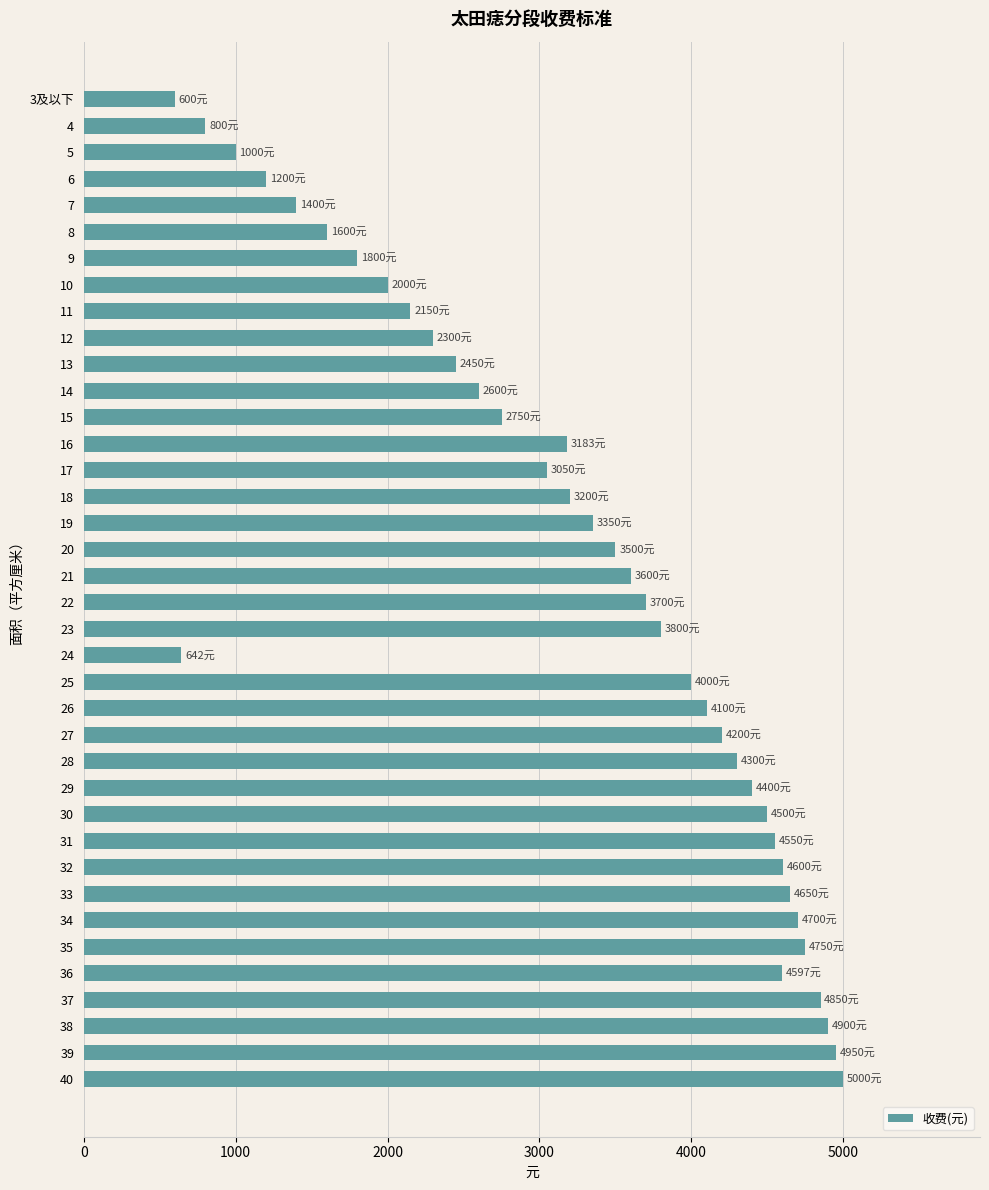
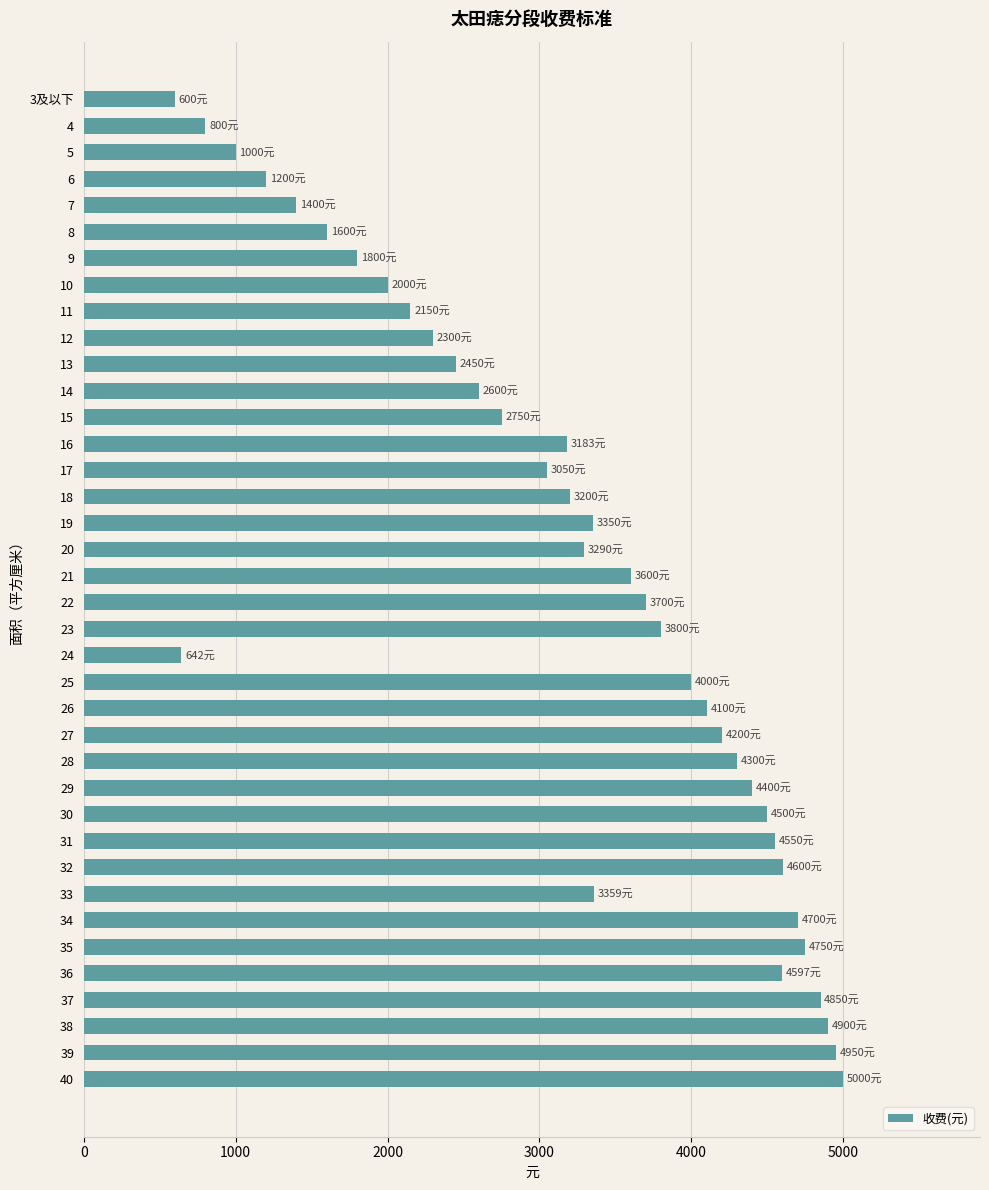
  {
    "3及以下": "600元",
    "4": "800元",
    "5": "1000元",
    "6": "1200元",
    "7": "1400元",
    "8": "1600元",
    "9": "1800元",
    "10": "2000元",
    "11": "2150元",
    "12": "2300元",
    "13": "2450元",
    "14": "2600元",
    "15": "2750元",
    "16": "3183元",
    "17": "3050元",
    "18": "3200元",
    "19": "3350元",
-   "20": "3500元",
+   "20": "3290元",
    "21": "3600元",
    "22": "3700元",
    "23": "3800元",
    "24": "642元",
    "25": "4000元",
    "26": "4100元",
    "27": "4200元",
    "28": "4300元",
    "29": "4400元",
    "30": "4500元",
    "31": "4550元",
    "32": "4600元",
-   "33": "4650元",
+   "33": "3359元",
    "34": "4700元",
    "35": "4750元",
    "36": "4597元",
    "37": "4850元",
    "38": "4900元",
    "39": "4950元",
    "40": "5000元"
  }
